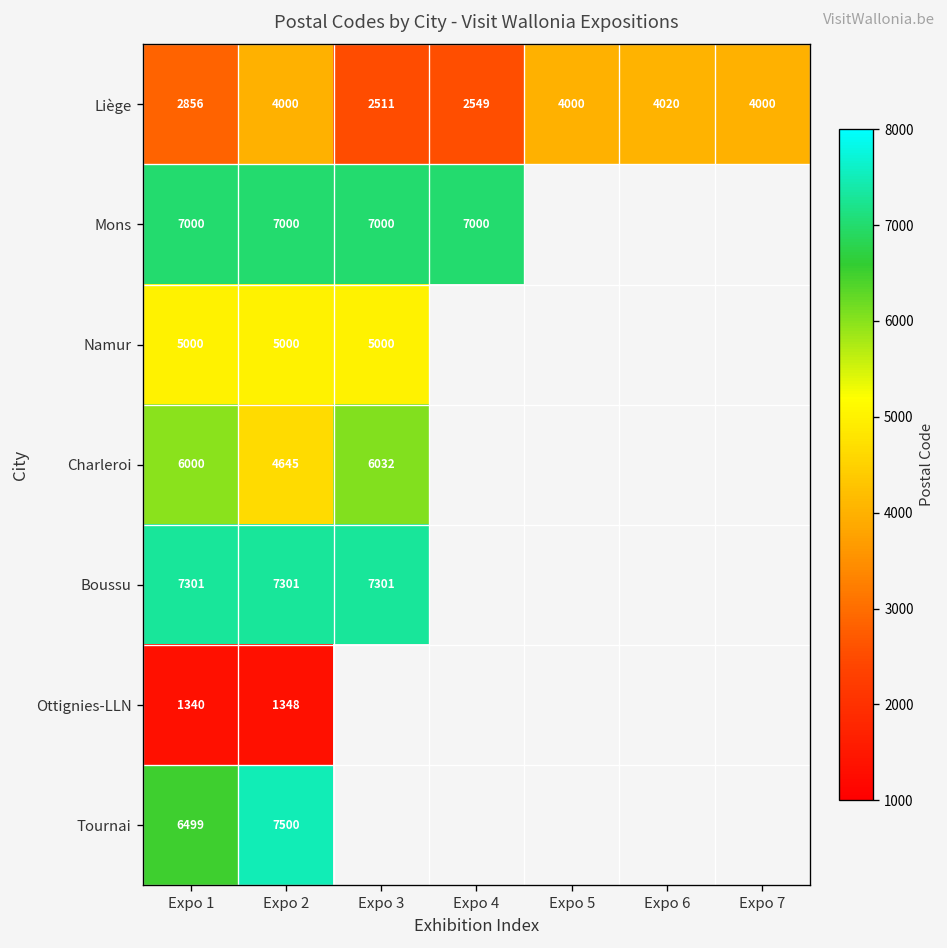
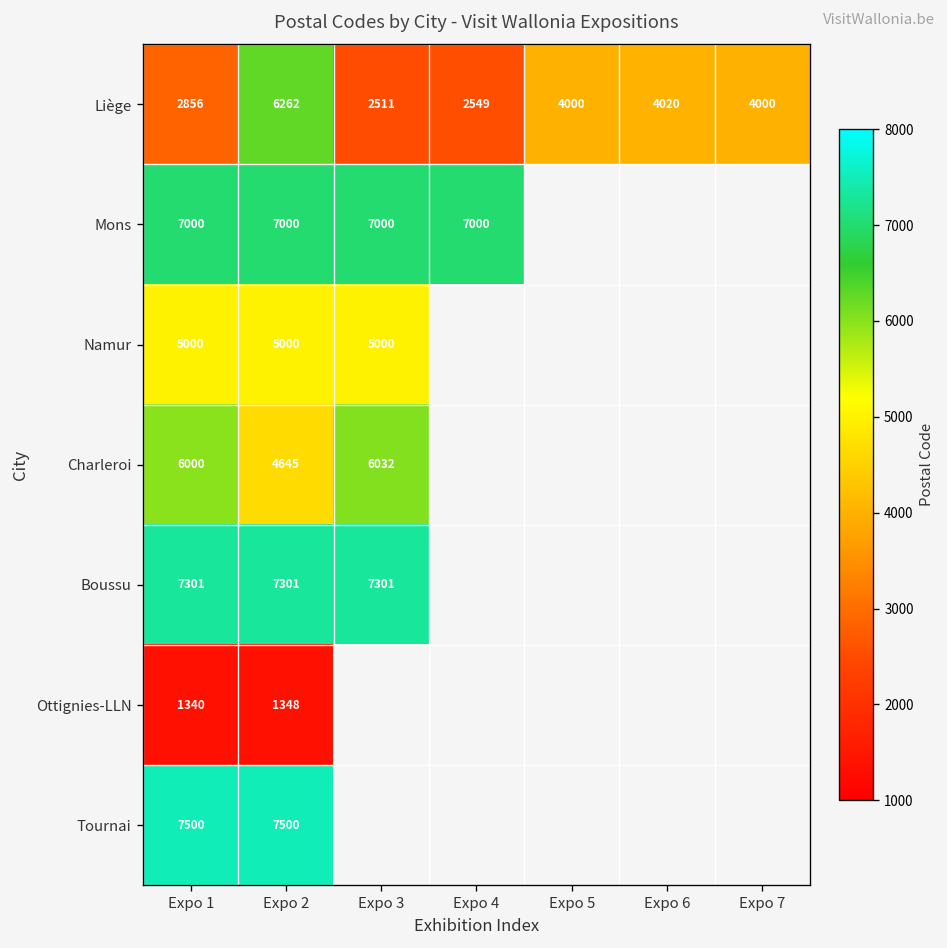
  {
    "Liège": {
      "Expo 1": 2856,
-     "Expo 2": 4000,
+     "Expo 2": 6262,
      "Expo 3": 2511,
      "Expo 4": 2549,
      "Expo 5": 4000,
      "Expo 6": 4020,
      "Expo 7": 4000
    },
    "Mons": {
      "Expo 1": 7000,
      "Expo 2": 7000,
      "Expo 3": 7000,
      "Expo 4": 7000
    },
    "Namur": {
      "Expo 1": 5000,
      "Expo 2": 5000,
      "Expo 3": 5000
    },
    "Charleroi": {
      "Expo 1": 6000,
      "Expo 2": 4645,
      "Expo 3": 6032
    },
    "Boussu": {
      "Expo 1": 7301,
      "Expo 2": 7301,
      "Expo 3": 7301
    },
    "Ottignies-LLN": {
      "Expo 1": 1340,
      "Expo 2": 1348
    },
    "Tournai": {
-     "Expo 1": 6499,
+     "Expo 1": 7500,
      "Expo 2": 7500
    }
  }
